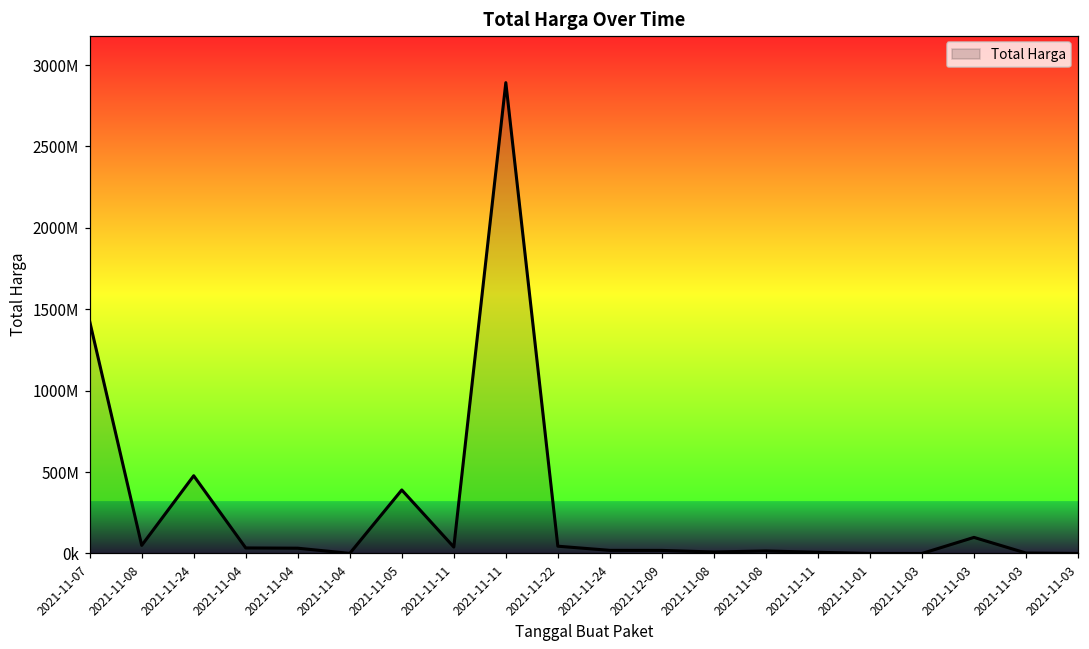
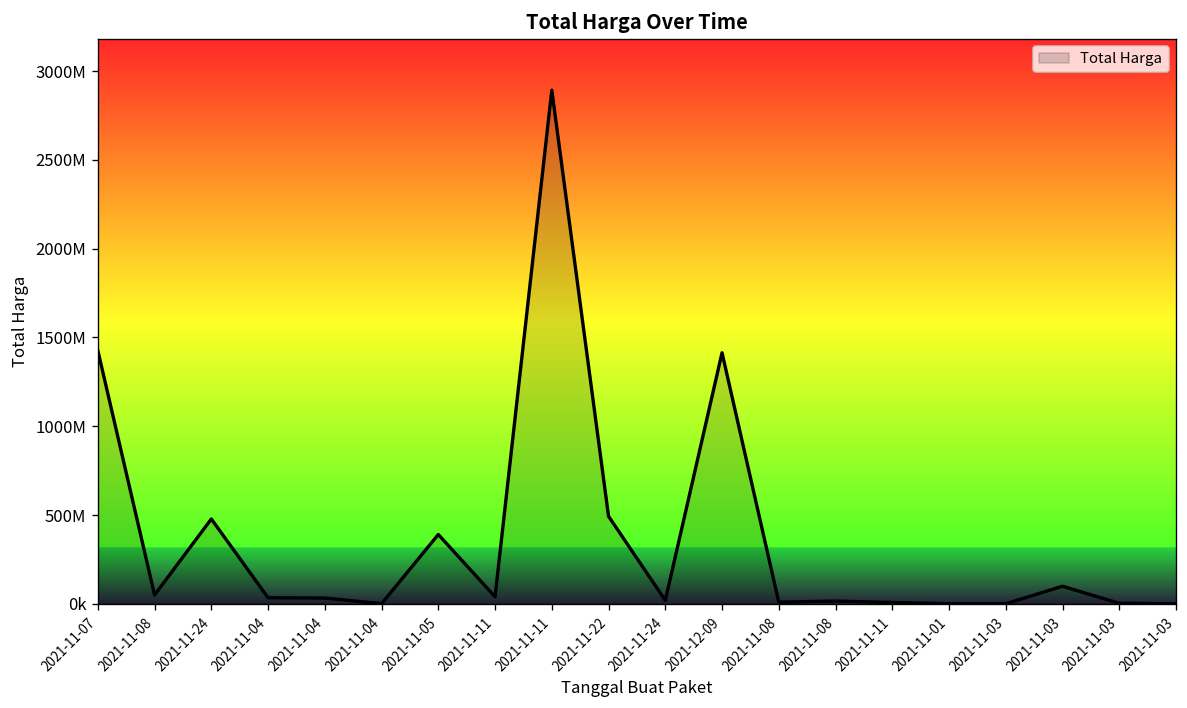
  {
    "2021-11-07": 1430000000,
    "2021-11-05": 390000000,
-   "2021-11-22": 40000000,
-   "2021-12-09": 20000000,
+   "2021-11-22": 490000000,
+   "2021-12-09": 1410000000,
    "2021-11-01": 0
  }
